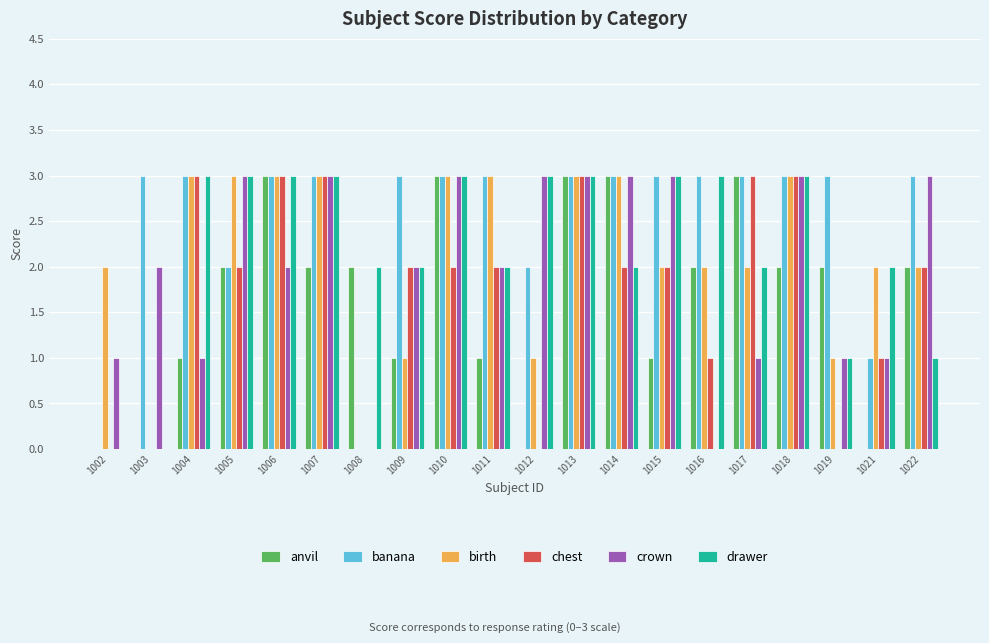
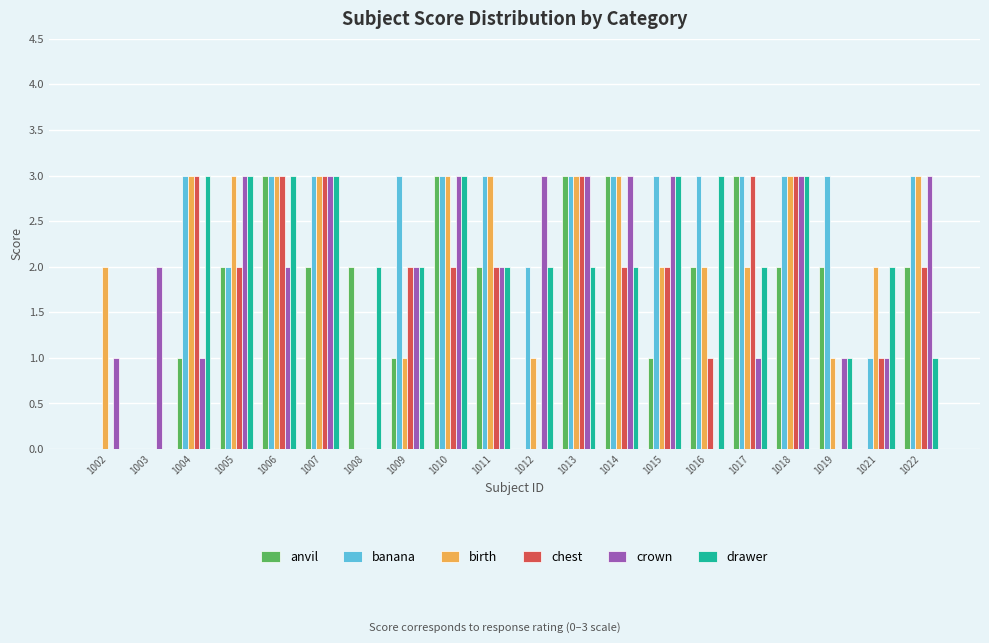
  {
    "anvil": {
      "1002": 0,
      "1003": 0,
      "1004": 1,
      "1005": 2,
      "1006": 3,
      "1007": 2,
      "1008": 2,
      "1009": 1,
      "1010": 3,
-     "1011": 1,
+     "1011": 2,
      "1012": 0,
      "1013": 3,
      "1014": 3,
      "1015": 1,
      "1016": 2,
      "1017": 3,
      "1018": 2,
      "1019": 2,
      "1021": 0,
      "1022": 2
    },
    "banana": {
      "1002": 0,
-     "1003": 3,
+     "1003": 0,
      "1004": 3,
      "1005": 2,
      "1006": 3,
      "1007": 3,
      "1008": 0,
      "1009": 3,
      "1010": 3,
      "1011": 3,
      "1012": 2,
      "1013": 3,
      "1014": 3,
      "1015": 3,
      "1016": 3,
      "1017": 3,
      "1018": 3,
      "1019": 3,
      "1021": 1,
      "1022": 3
    },
    "birth": {
      "1002": 2,
      "1003": 0,
      "1004": 3,
      "1005": 3,
      "1006": 3,
      "1007": 3,
      "1008": 0,
      "1009": 1,
      "1010": 3,
      "1011": 3,
      "1012": 1,
      "1013": 3,
      "1014": 3,
      "1015": 2,
      "1016": 2,
      "1017": 2,
      "1018": 3,
      "1019": 1,
      "1021": 2,
-     "1022": 2
+     "1022": 3
    },
    "chest": {
      "1002": 0,
      "1003": 0,
      "1004": 3,
      "1005": 2,
      "1006": 3,
      "1007": 3,
      "1008": 0,
      "1009": 2,
      "1010": 2,
      "1011": 2,
      "1012": 0,
      "1013": 3,
      "1014": 2,
      "1015": 2,
      "1016": 1,
      "1017": 3,
      "1018": 3,
      "1019": 0,
      "1021": 1,
      "1022": 2
    },
    "crown": {
      "1002": 1,
      "1003": 2,
      "1004": 1,
      "1005": 3,
      "1006": 2,
      "1007": 3,
      "1008": 0,
      "1009": 2,
      "1010": 3,
      "1011": 2,
      "1012": 3,
      "1013": 3,
      "1014": 3,
      "1015": 3,
      "1016": 0,
      "1017": 1,
      "1018": 3,
      "1019": 1,
      "1021": 1,
      "1022": 3
    },
    "drawer": {
      "1002": 0,
      "1003": 0,
      "1004": 3,
      "1005": 3,
      "1006": 3,
      "1007": 3,
      "1008": 2,
      "1009": 2,
      "1010": 3,
      "1011": 2,
-     "1012": 3,
-     "1013": 3,
+     "1012": 2,
+     "1013": 2,
      "1014": 2,
      "1015": 3,
      "1016": 3,
      "1017": 2,
      "1018": 3,
      "1019": 1,
      "1021": 2,
      "1022": 1
    }
  }
